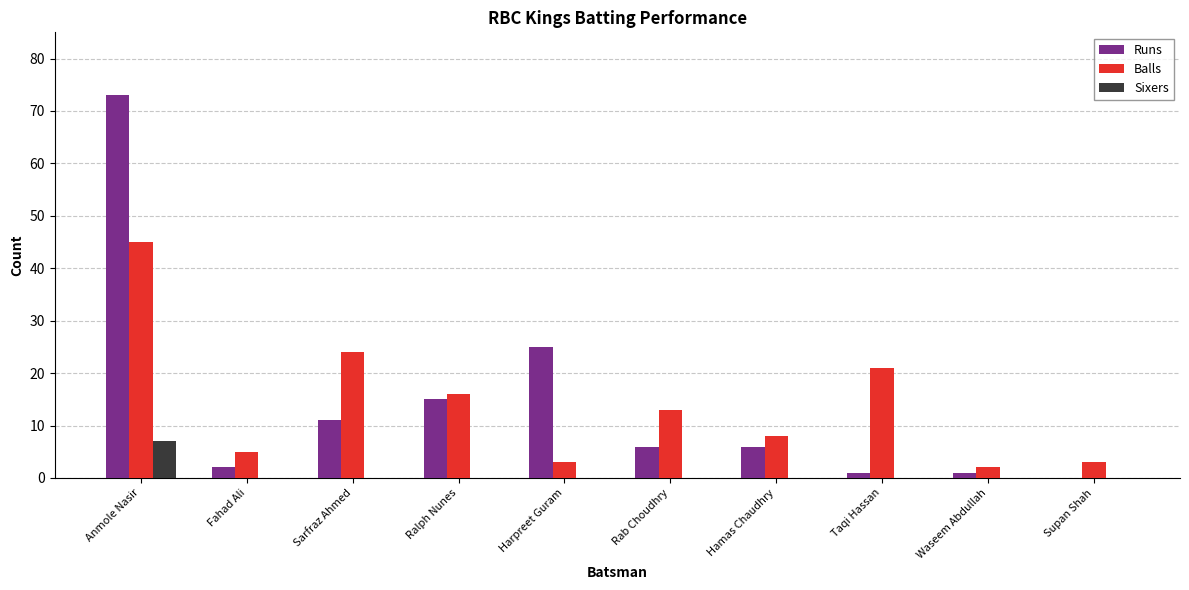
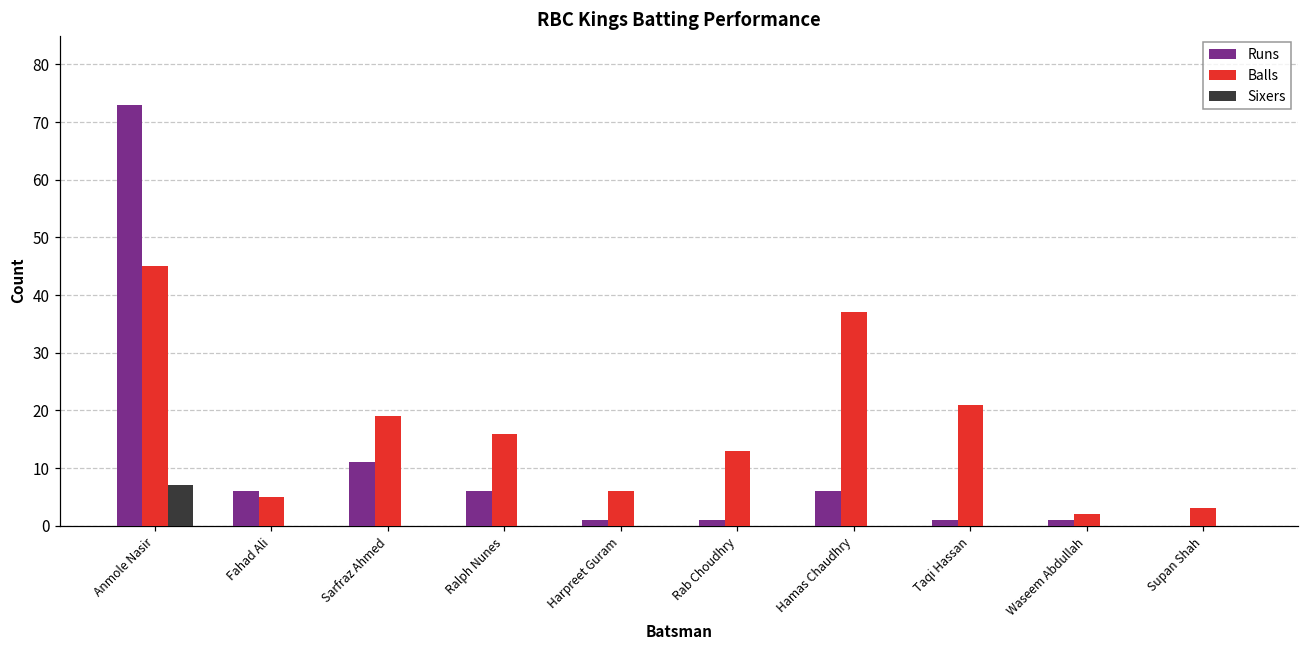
  {
    "Runs": {
      "Anmole Nasir": 73,
-     "Fahad Ali": 2,
+     "Fahad Ali": 6,
      "Sarfraz Ahmed": 11,
-     "Ralph Nunes": 15,
-     "Harpreet Guram": 25,
-     "Rab Choudhry": 6,
+     "Ralph Nunes": 6,
+     "Harpreet Guram": 1,
+     "Rab Choudhry": 1,
      "Hamas Chaudhry": 6,
      "Taqi Hassan": 1,
      "Waseem Abdullah": 1,
      "Supan Shah": 0
    },
    "Balls": {
      "Anmole Nasir": 45,
      "Fahad Ali": 5,
-     "Sarfraz Ahmed": 24,
+     "Sarfraz Ahmed": 19,
      "Ralph Nunes": 16,
-     "Harpreet Guram": 3,
+     "Harpreet Guram": 6,
      "Rab Choudhry": 13,
-     "Hamas Chaudhry": 8,
+     "Hamas Chaudhry": 37,
      "Taqi Hassan": 21,
      "Waseem Abdullah": 2,
      "Supan Shah": 3
    },
    "Sixers": {
      "Anmole Nasir": 7,
      "Fahad Ali": 0,
      "Sarfraz Ahmed": 0,
      "Ralph Nunes": 0,
      "Harpreet Guram": 0,
      "Rab Choudhry": 0,
      "Hamas Chaudhry": 0,
      "Taqi Hassan": 0,
      "Waseem Abdullah": 0,
      "Supan Shah": 0
    }
  }
